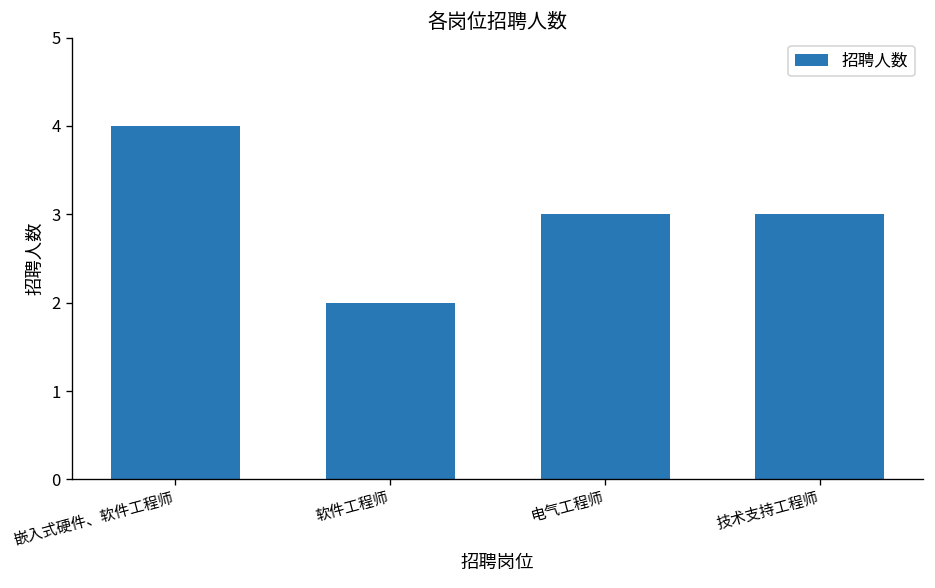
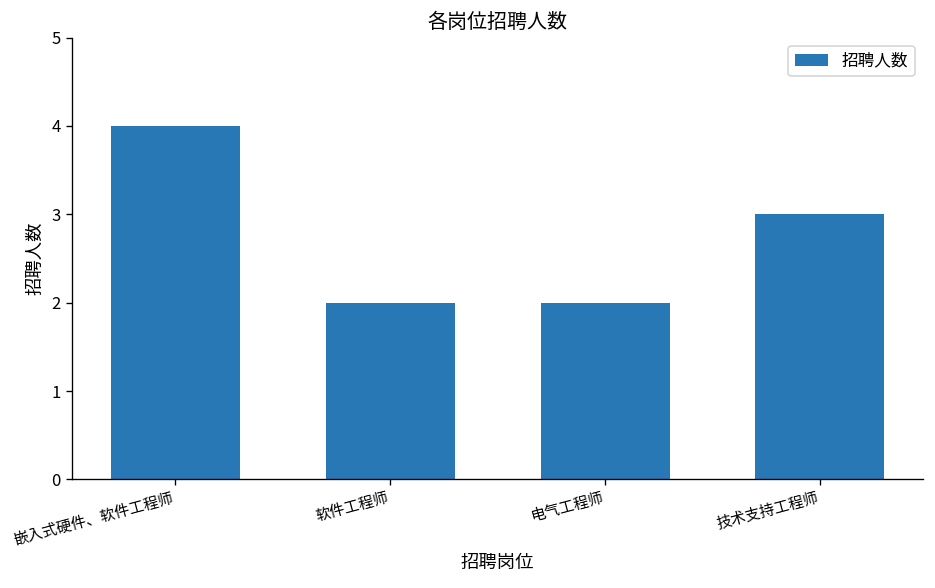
  {
    "嵌入式硬件、软件工程师": 4,
    "软件工程师": 2,
-   "电气工程师": 3,
+   "电气工程师": 2,
    "技术支持工程师": 3
  }
